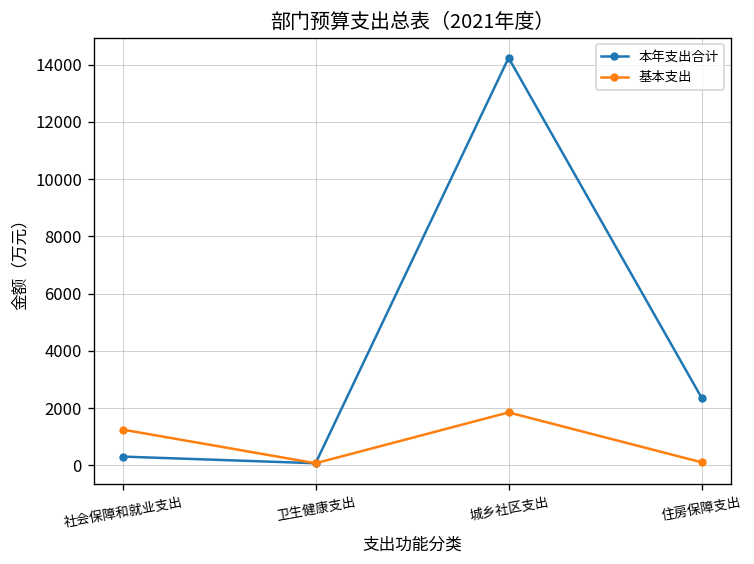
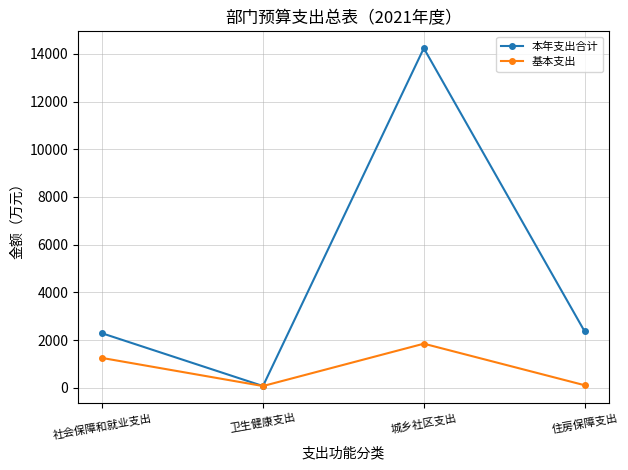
  {
    "本年支出合计": {
-     "社会保障和就业支出": 300,
+     "社会保障和就业支出": 2300,
      "城乡社区支出": 14200,
      "住房保障支出": 2400
    },
    "基本支出": {
      "社会保障和就业支出": 1200,
      "城乡社区支出": 1800,
      "住房保障支出": 100
    }
  }
